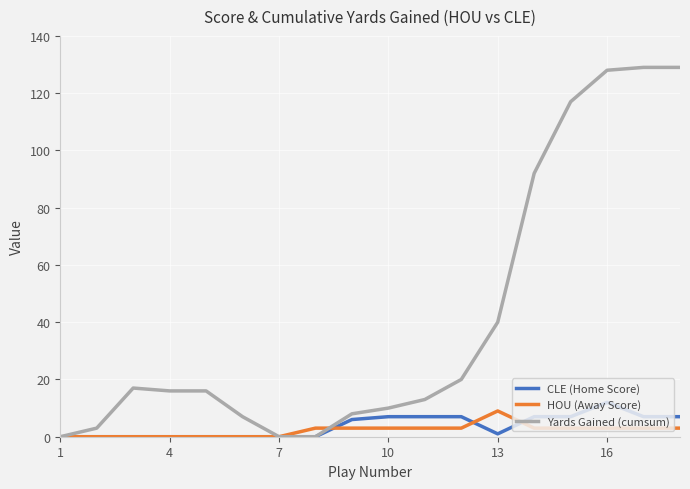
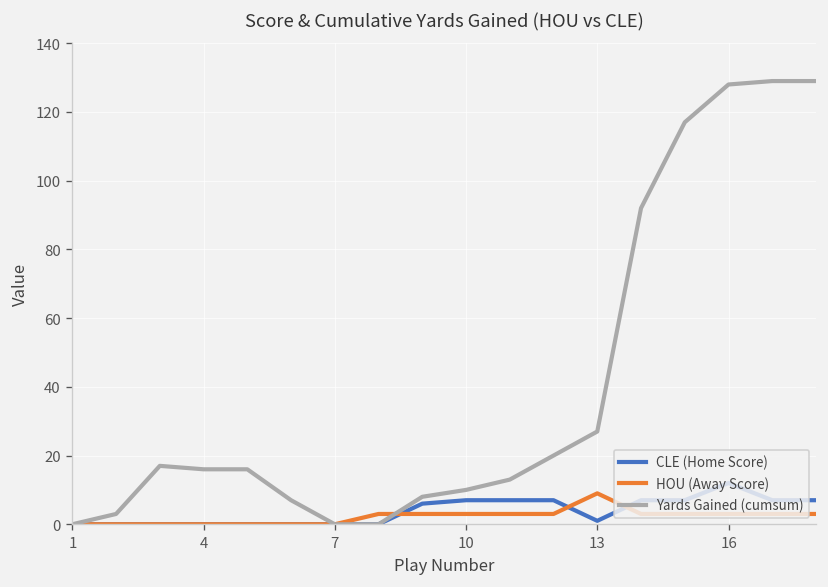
  {
    "CLE (Home Score)": {
      "10": 7,
      "13": 1
    },
    "HOU (Away Score)": {
      "10": 3,
      "13": 9
    },
    "Yards Gained (cumsum)": {
      "4": 16,
      "10": 10,
-     "13": 40,
+     "13": 27,
      "16": 128
    }
  }
